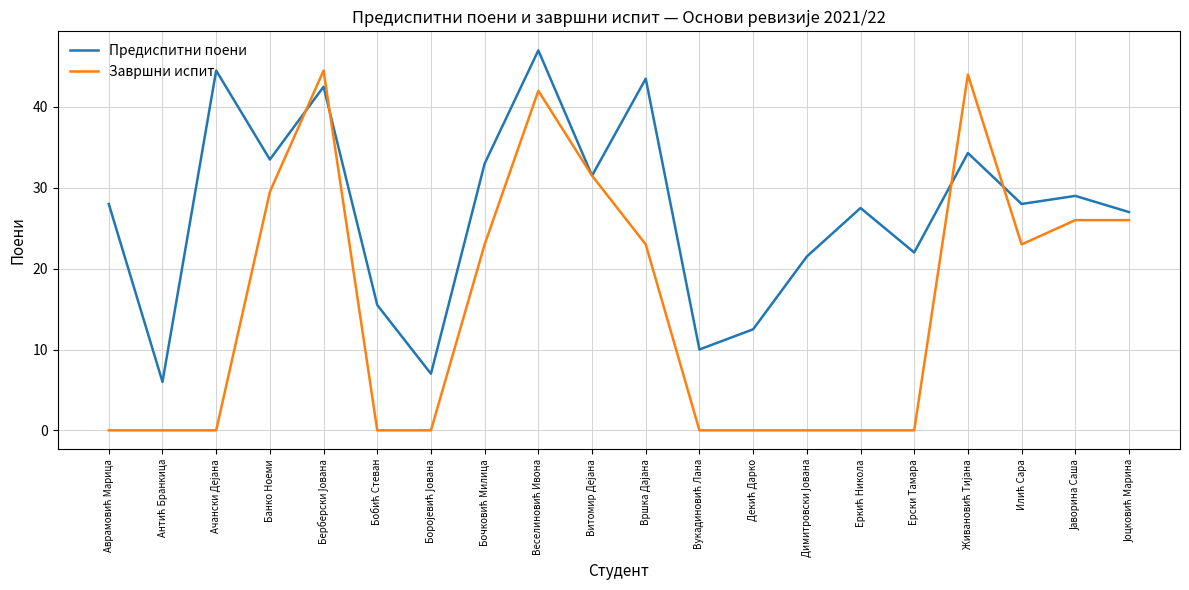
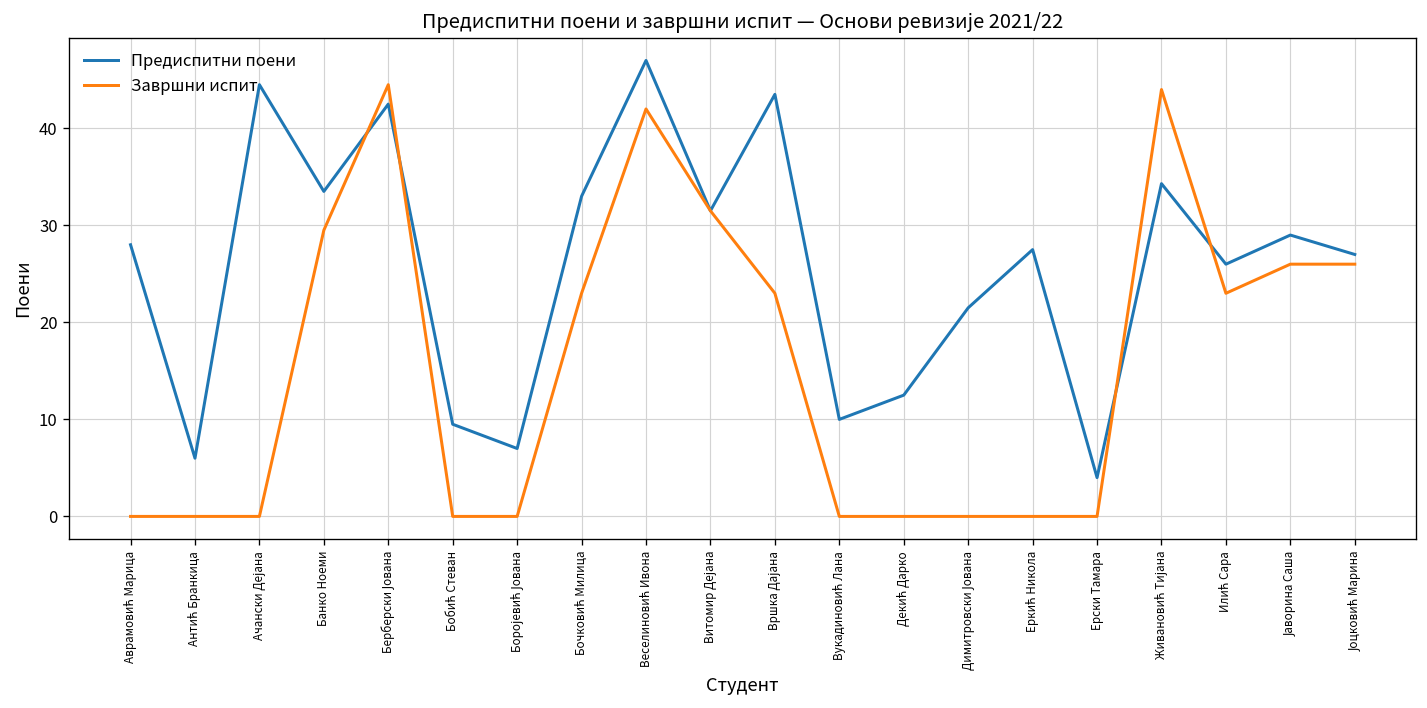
  {
    "Предиспитни поени": {
      "Аврамовић Марица": 28,
      "Антић Бранкица": 6,
      "Ачански Дејана": 45,
      "Банко Ноеми": 34,
      "Берберски Јована": 43,
-     "Бобић Стеван": 16,
+     "Бобић Стеван": 10,
      "Боројевић Јована": 7,
      "Бочковић Милица": 33,
      "Веселиновић Ивона": 47,
      "Вршка Дајана": 44,
      "Вукадиновић Лана": 10,
      "Декић Дарко": 13,
      "Димитровски Јована": 22,
      "Еркић Никола": 28,
-     "Ерски Тамара": 22,
+     "Ерски Тамара": 4,
      "Живановић Тијана": 34,
-     "Илић Сара": 28,
+     "Илић Сара": 26,
      "Јаворина Саша": 29,
      "Јоцковић Марина": 27
    },
    "Завршни испит": {
      "Аврамовић Марица": 0,
      "Антић Бранкица": 0,
      "Ачански Дејана": 0,
      "Банко Ноеми": 30,
      "Берберски Јована": 45,
      "Бобић Стеван": 0,
      "Боројевић Јована": 0,
      "Бочковић Милица": 23,
      "Веселиновић Ивона": 42,
      "Вршка Дајана": 23,
      "Вукадиновић Лана": 0,
      "Декић Дарко": 0,
      "Димитровски Јована": 0,
      "Еркић Никола": 0,
      "Ерски Тамара": 0,
      "Живановић Тијана": 44,
      "Илић Сара": 23,
      "Јаворина Саша": 26,
      "Јоцковић Марина": 26
    }
  }
